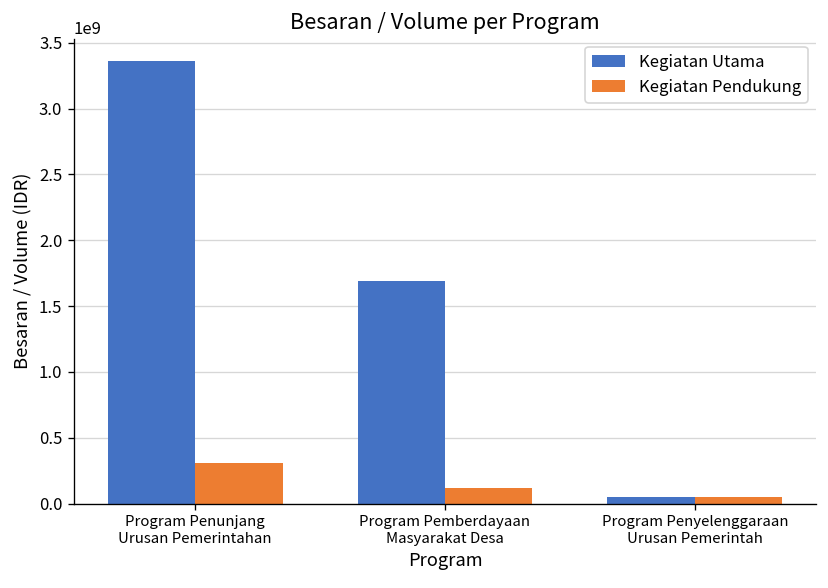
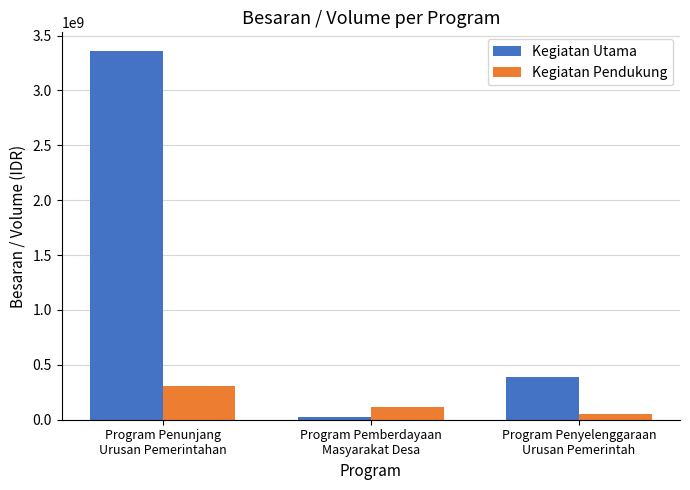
  {
    "Kegiatan Utama": {
      "Program Penunjang Urusan Pemerintahan": 3360000000,
-     "Program Pemberdayaan Masyarakat Desa": 1690000000,
-     "Program Penyelenggaraan Urusan Pemerintah": 50000000
+     "Program Pemberdayaan Masyarakat Desa": 30000000,
+     "Program Penyelenggaraan Urusan Pemerintah": 390000000
    },
    "Kegiatan Pendukung": {
      "Program Penunjang Urusan Pemerintahan": 310000000,
      "Program Pemberdayaan Masyarakat Desa": 120000000,
      "Program Penyelenggaraan Urusan Pemerintah": 50000000
    }
  }
